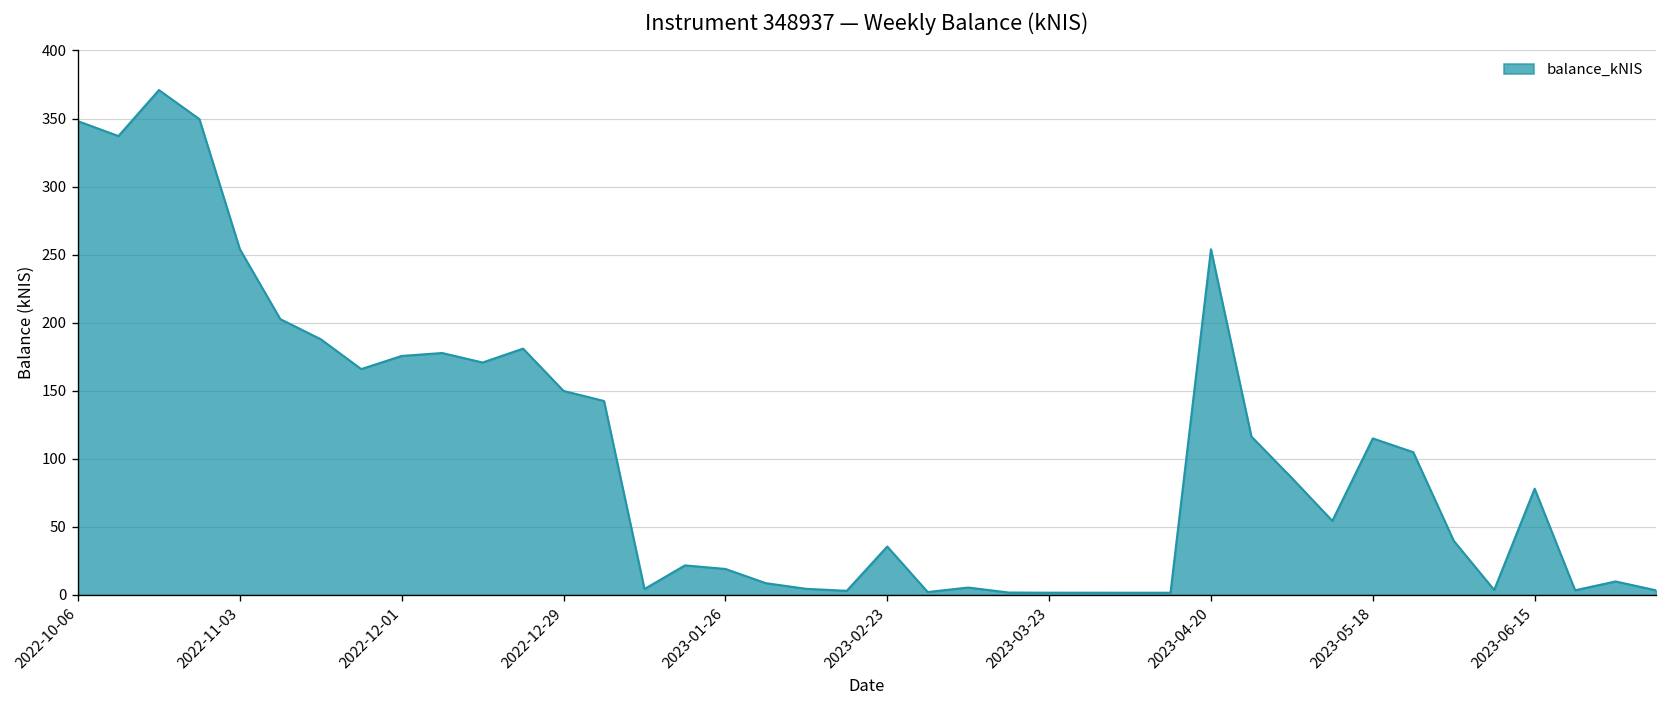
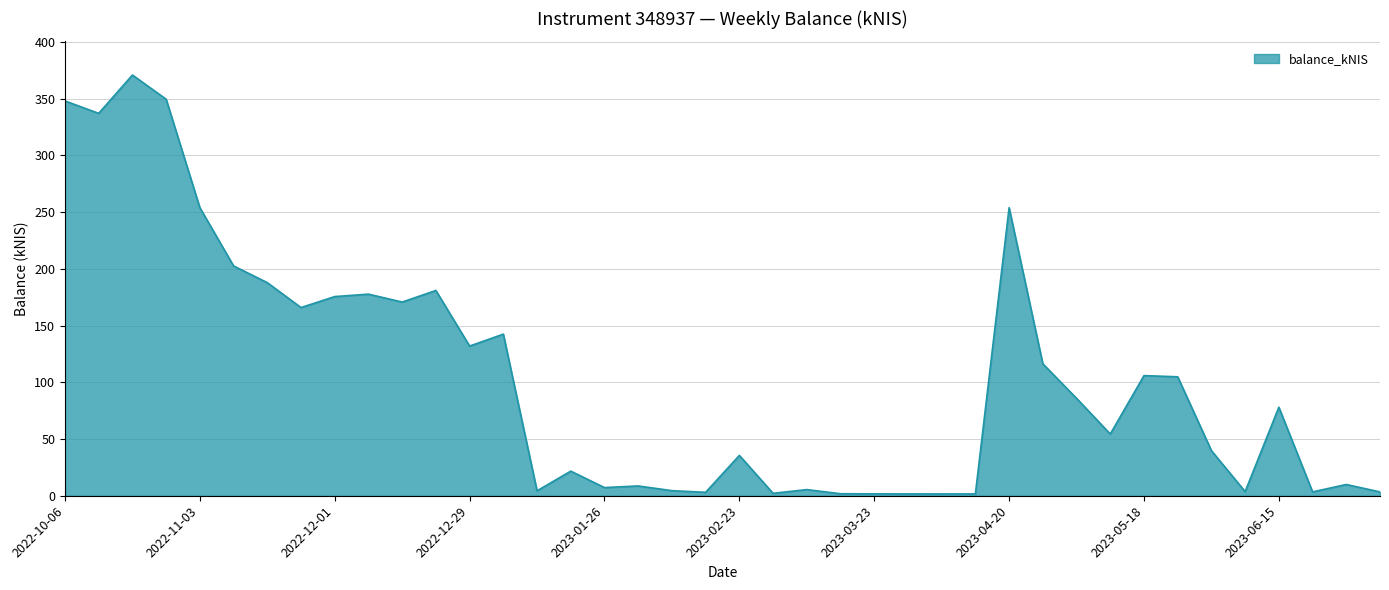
  {
    "2022-10-06": 348,
    "2022-11-03": 254,
    "2022-12-01": 176,
-   "2022-12-29": 150,
-   "2023-01-26": 19,
+   "2022-12-29": 132,
+   "2023-01-26": 7,
    "2023-02-23": 36,
    "2023-03-23": 2,
    "2023-04-20": 254,
-   "2023-05-18": 115,
+   "2023-05-18": 106,
    "2023-06-15": 78
  }
